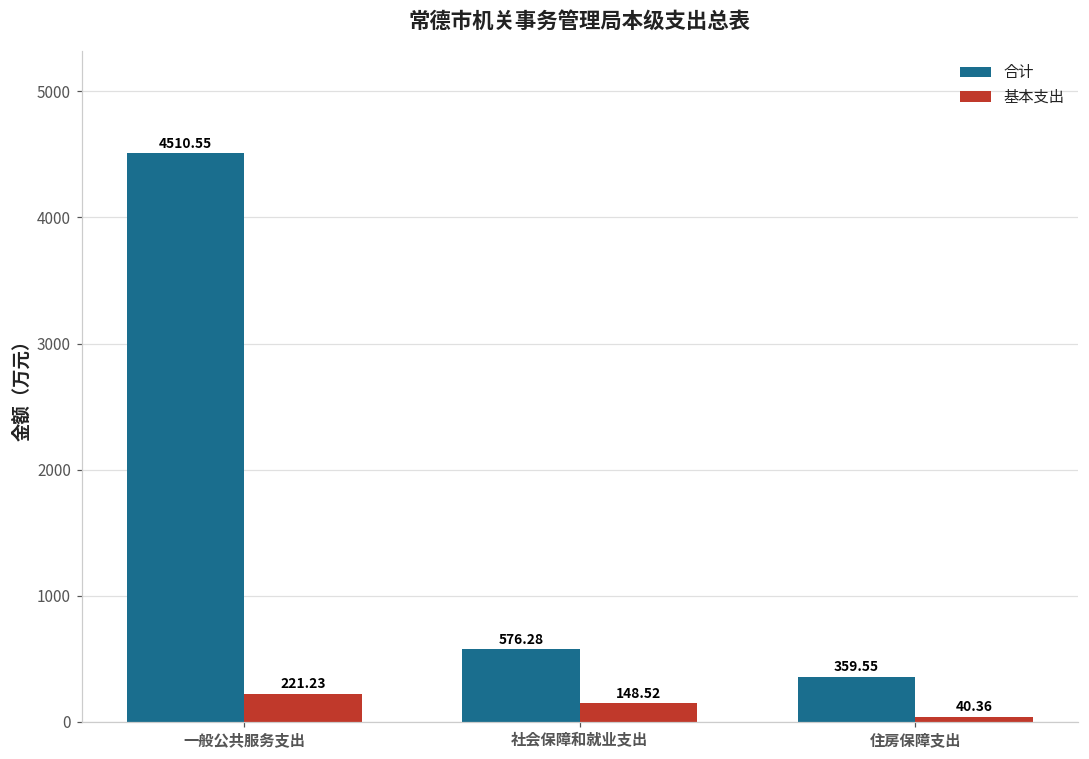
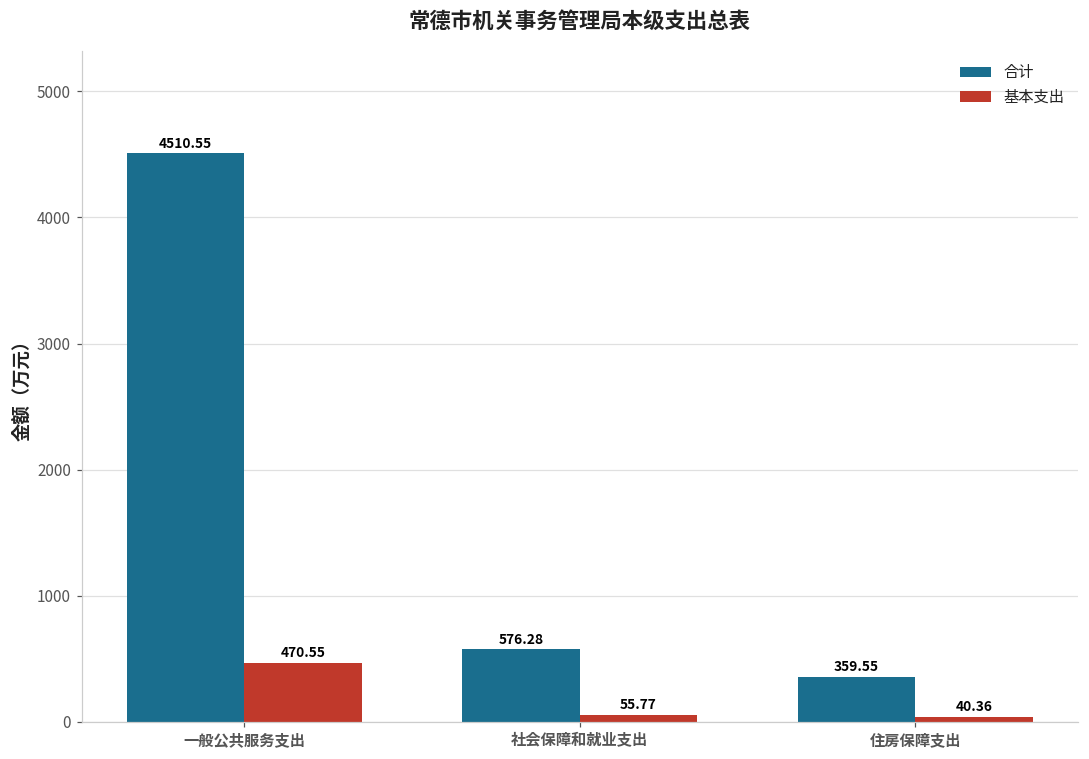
  {
    "合计": {
      "一般公共服务支出": 4510.55,
      "社会保障和就业支出": 576.28,
      "住房保障支出": 359.55
    },
    "基本支出": {
-     "一般公共服务支出": 221.23,
-     "社会保障和就业支出": 148.52,
+     "一般公共服务支出": 470.55,
+     "社会保障和就业支出": 55.77,
      "住房保障支出": 40.36
    }
  }
